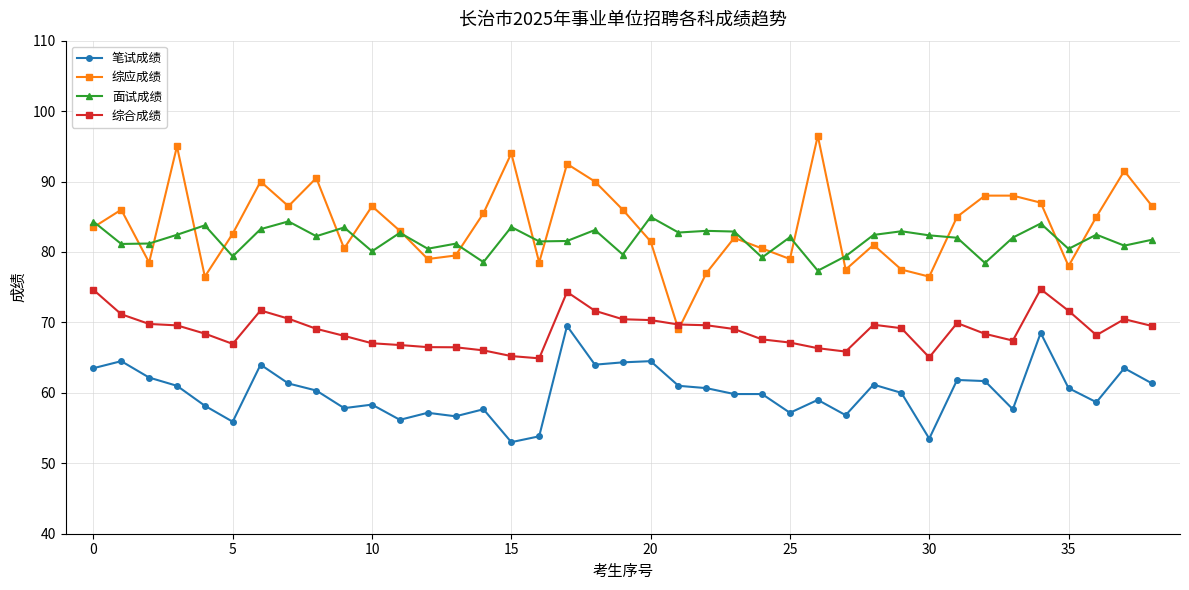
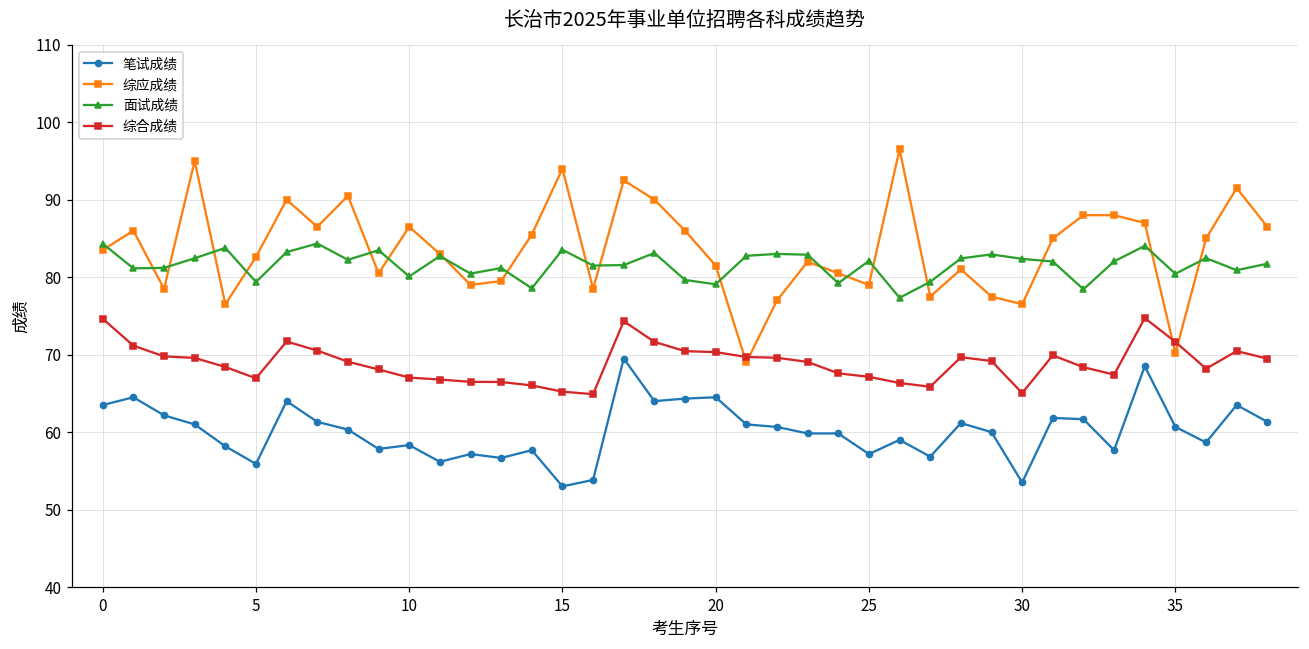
  {
    "笔试成绩": {
      "0": 64,
      "5": 56,
      "10": 58,
      "15": 53,
      "20": 65,
      "25": 57,
      "30": 54,
      "35": 61
    },
    "综应成绩": {
      "0": 84,
      "5": 83,
      "10": 87,
      "15": 94,
      "20": 82,
      "25": 79,
      "30": 77,
-     "35": 78
+     "35": 70
    },
    "面试成绩": {
      "0": 84,
      "5": 79,
      "10": 80,
      "15": 84,
-     "20": 85,
+     "20": 79,
      "25": 82,
      "30": 82,
      "35": 80
    },
    "综合成绩": {
      "0": 75,
      "5": 67,
      "10": 67,
      "15": 65,
      "20": 70,
      "25": 67,
      "30": 65,
      "35": 72
    }
  }
